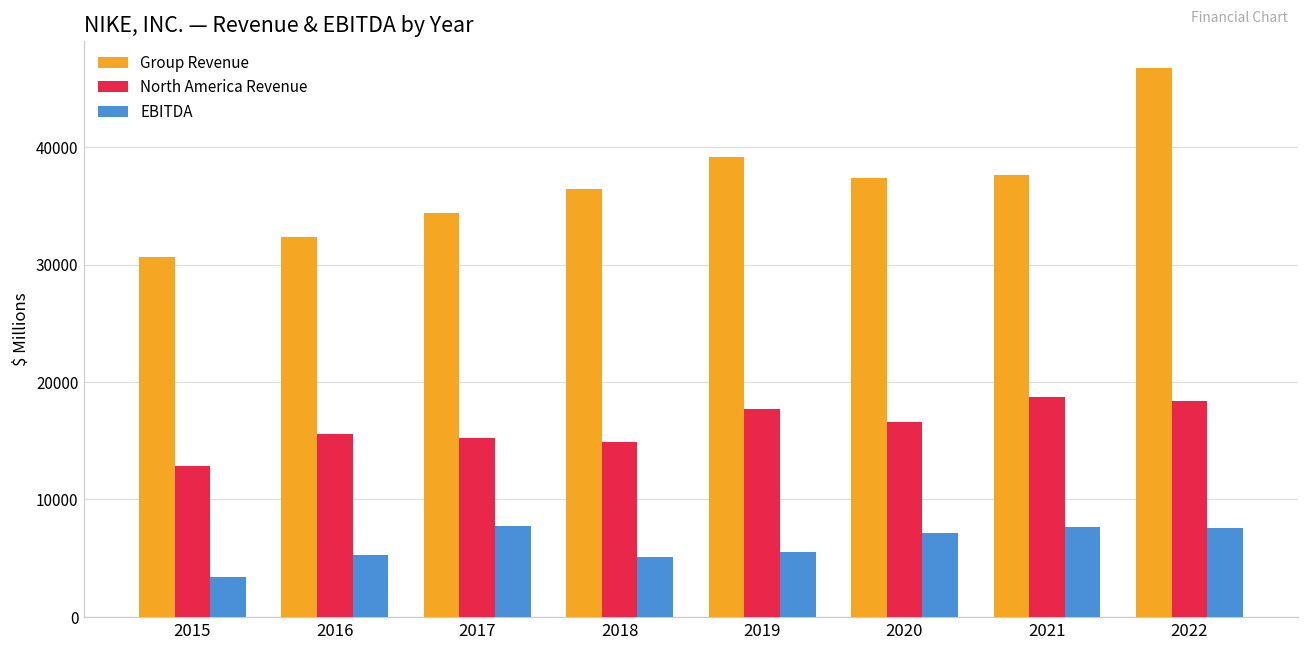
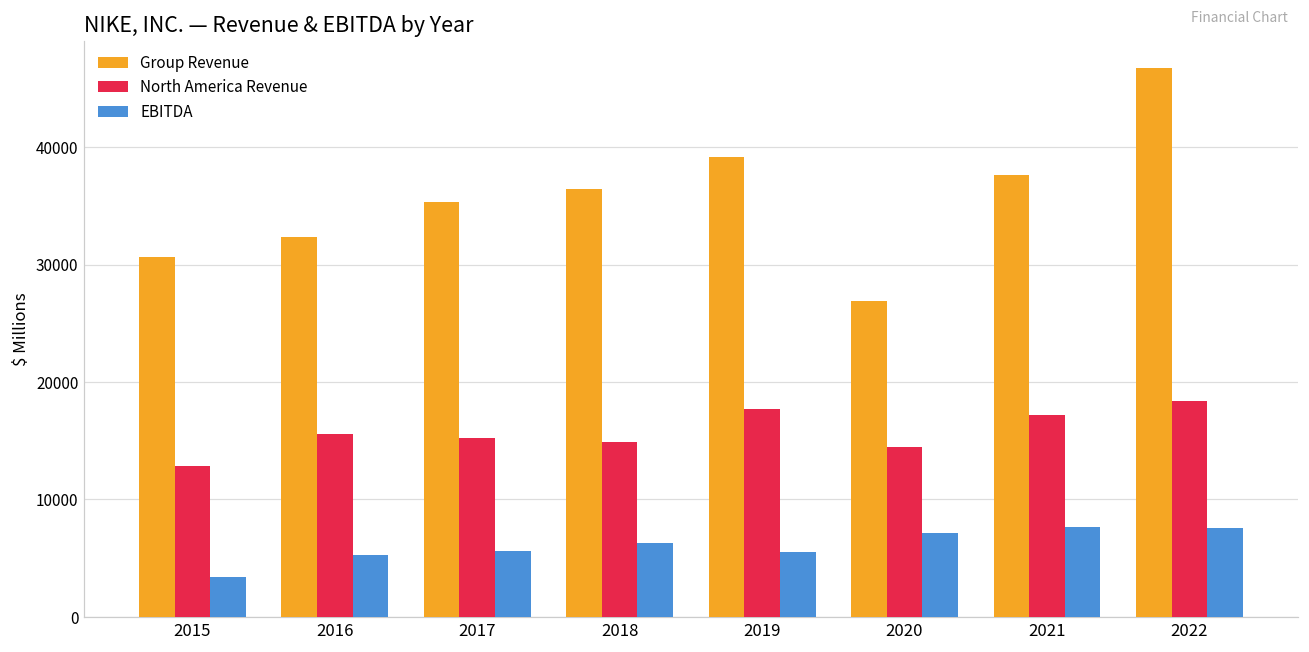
  {
    "Group Revenue": {
      "2015": 30600,
      "2016": 32400,
-     "2017": 34400,
+     "2017": 35400,
      "2018": 36400,
      "2019": 39100,
-     "2020": 37400,
+     "2020": 26900,
      "2021": 37600,
      "2022": 46700
    },
    "North America Revenue": {
      "2015": 12900,
      "2016": 15600,
      "2017": 15200,
      "2018": 14900,
      "2019": 17700,
-     "2020": 16600,
-     "2021": 18700,
+     "2020": 14500,
+     "2021": 17200,
      "2022": 18400
    },
    "EBITDA": {
      "2015": 3400,
      "2016": 5300,
-     "2017": 7700,
-     "2018": 5100,
+     "2017": 5700,
+     "2018": 6300,
      "2019": 5600,
      "2020": 7100,
      "2021": 7700,
      "2022": 7600
    }
  }
